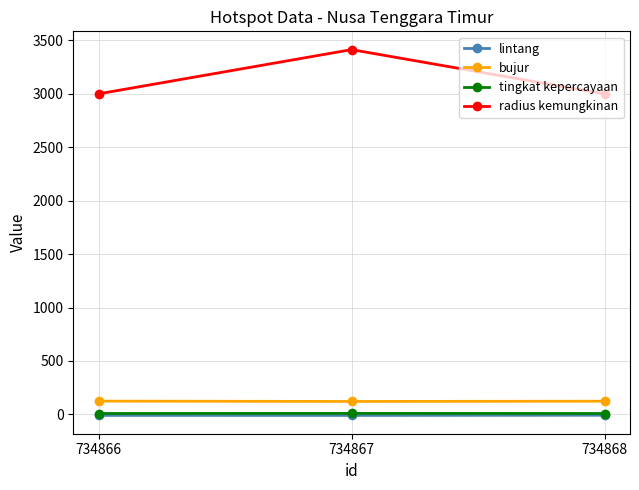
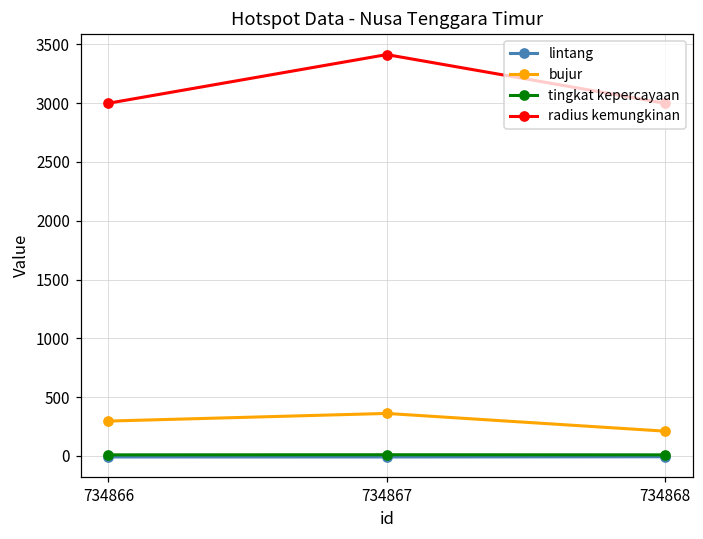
  {
    "bujur": {
-     "734866": 120,
-     "734867": 120,
-     "734868": 120
+     "734866": 300,
+     "734867": 360,
+     "734868": 210
    },
    "radius kemungkinan": {
      "734866": 3000,
      "734867": 3410
    }
  }
